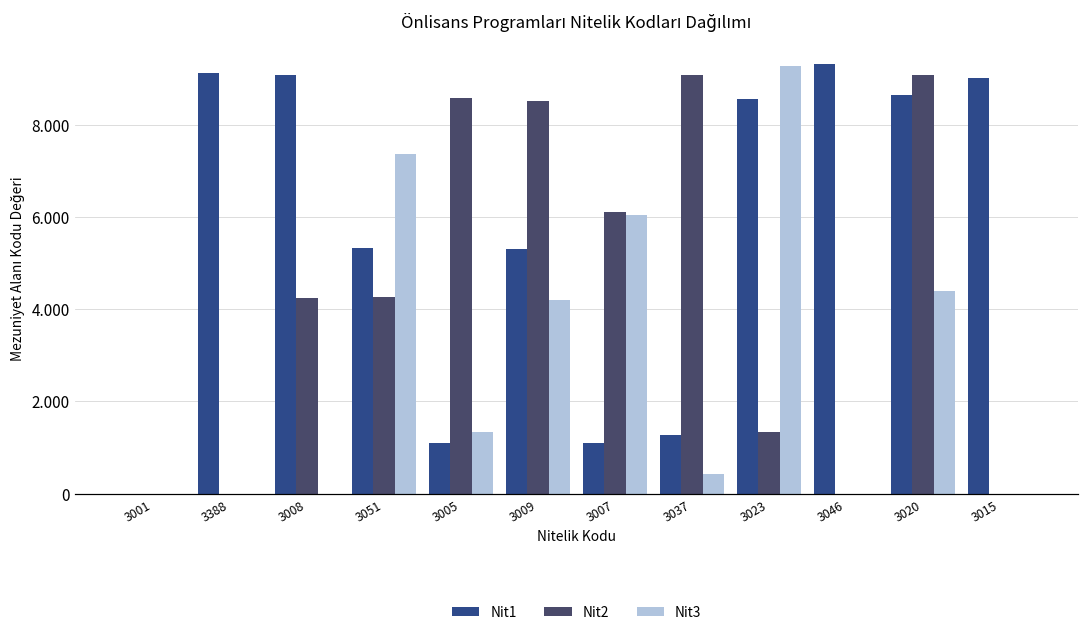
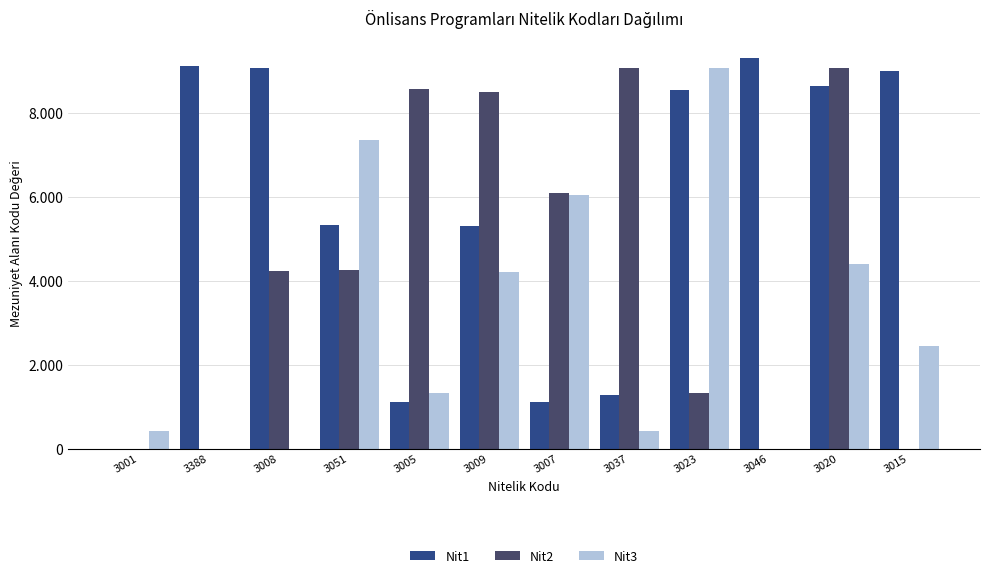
  {
    "Nit3": {
-     "3001": 0.0,
+     "3001": 0.4,
      "3388": 0.0,
      "3008": 0.0,
      "3051": 7.4,
      "3005": 1.3,
      "3009": 4.2,
      "3007": 6.0,
      "3037": 0.4,
-     "3023": 9.3,
+     "3023": 9.1,
      "3046": 0.0,
      "3020": 4.4,
-     "3015": 0.0
+     "3015": 2.5
    }
  }
